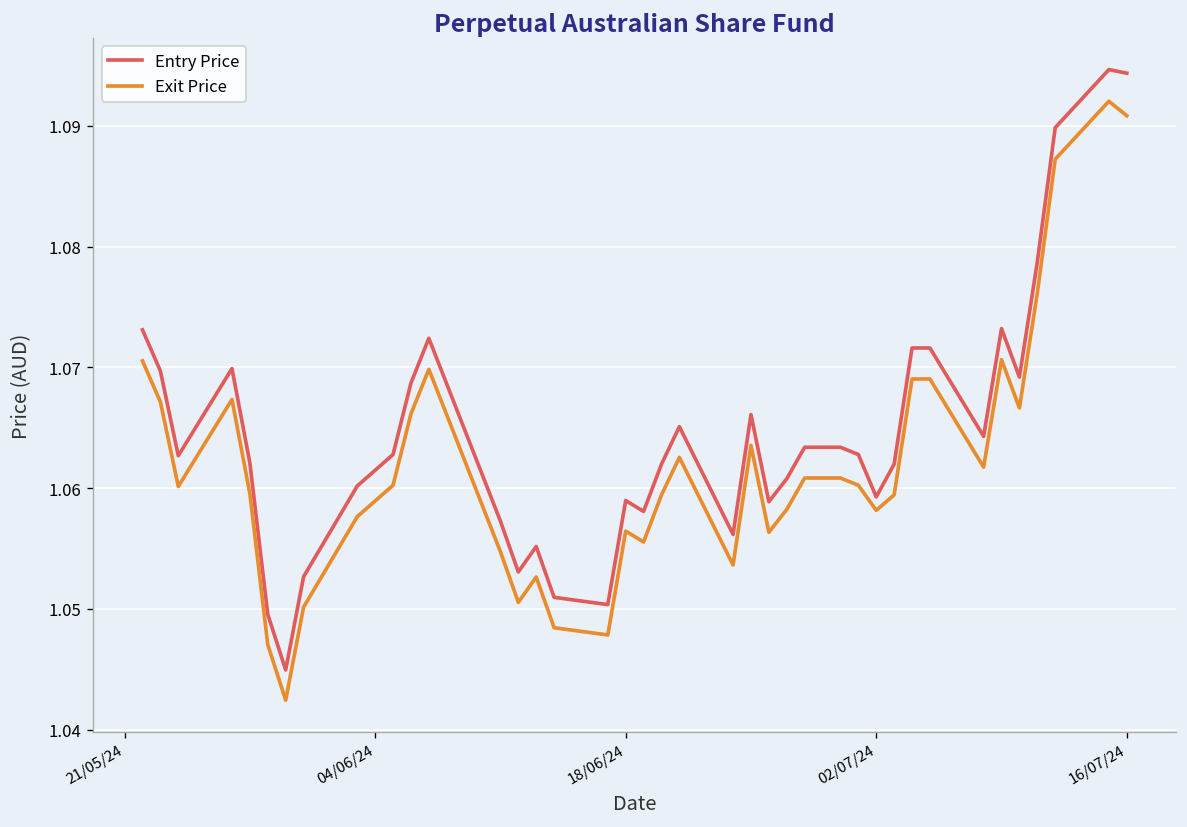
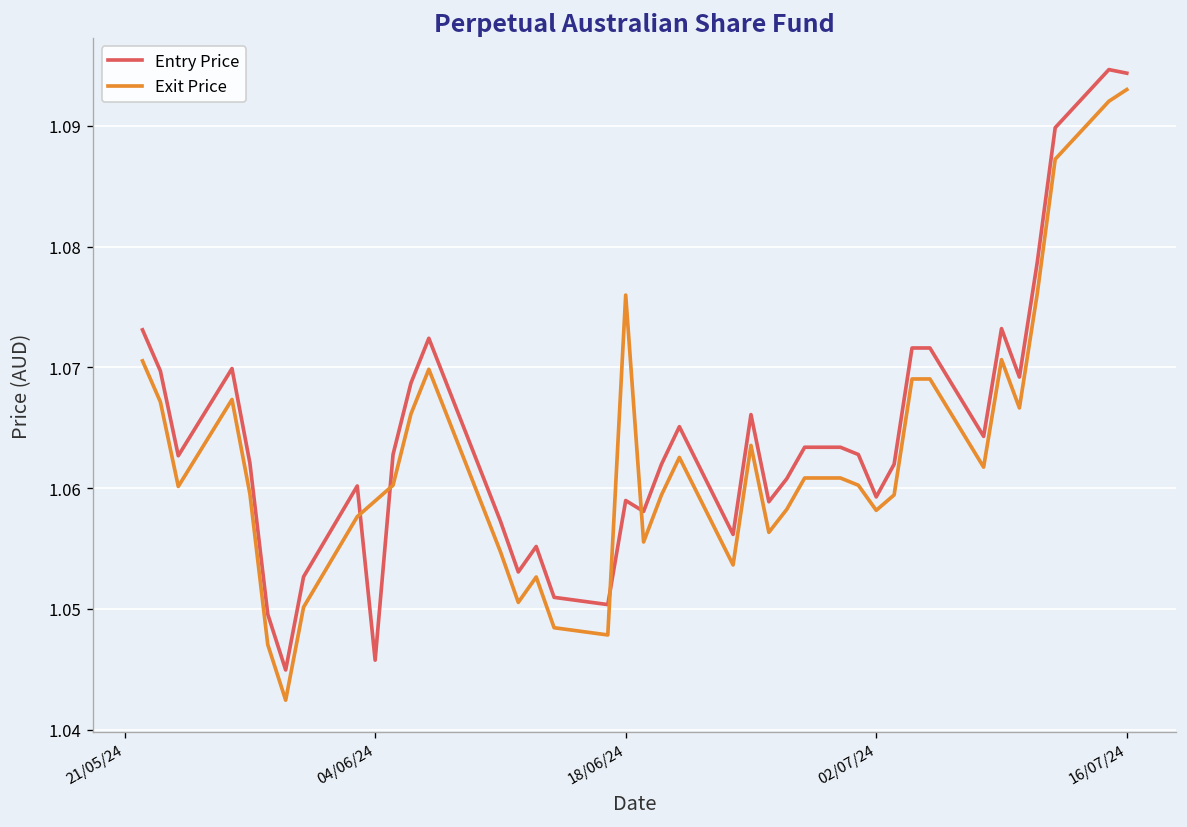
  {
    "Entry Price": {
-     "04/06/24": 1.0615,
+     "04/06/24": 1.0458,
      "18/06/24": 1.0590,
      "02/07/24": 1.0593,
      "16/07/24": 1.0944
    },
    "Exit Price": {
      "04/06/24": 1.0589,
-     "18/06/24": 1.0564,
+     "18/06/24": 1.0760,
      "02/07/24": 1.0582,
-     "16/07/24": 1.0908
+     "16/07/24": 1.0930
    }
  }
